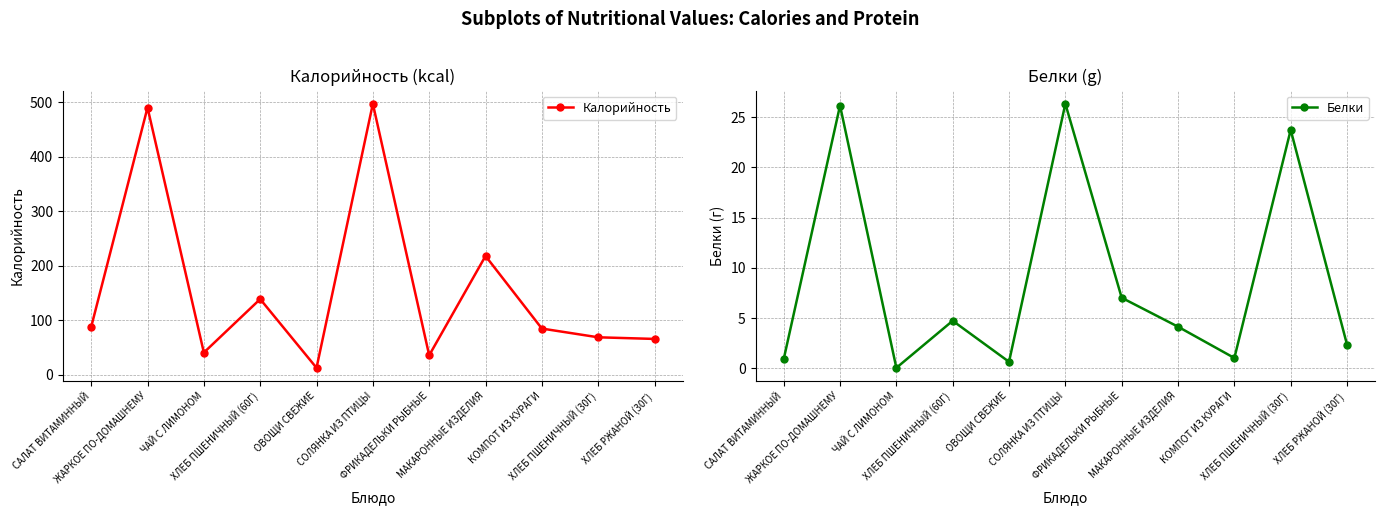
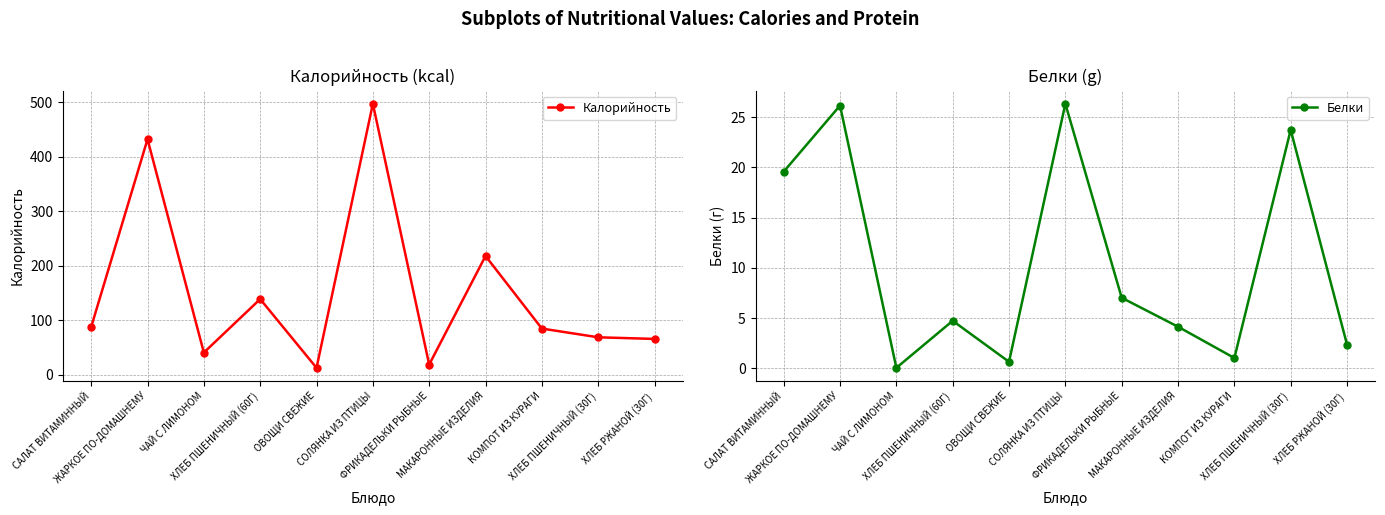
  {
    "Калорийность (kcal)": {
      "САЛАТ ВИТАМИННЫЙ": 90,
-     "ЖАРКОЕ ПО-ДОМАШНЕМУ": 490,
+     "ЖАРКОЕ ПО-ДОМАШНЕМУ": 430,
      "ЧАЙ С ЛИМОНОМ": 40,
      "ХЛЕБ ПШЕНИЧНЫЙ (60Г)": 140,
      "ОВОЩИ СВЕЖИЕ": 10,
      "СОЛЯНКА ИЗ ПТИЦЫ": 500,
-     "ФРИКАДЕЛЬКИ РЫБНЫЕ": 40,
+     "ФРИКАДЕЛЬКИ РЫБНЫЕ": 20,
      "МАКАРОННЫЕ ИЗДЕЛИЯ": 220,
      "КОМПОТ ИЗ КУРАГИ": 90,
      "ХЛЕБ ПШЕНИЧНЫЙ (30Г)": 70,
      "ХЛЕБ РЖАНОЙ (30Г)": 70
    },
    "Белки (g)": {
-     "САЛАТ ВИТАМИННЫЙ": 0.9,
+     "САЛАТ ВИТАМИННЫЙ": 19.6,
      "ЖАРКОЕ ПО-ДОМАШНЕМУ": 26.1,
      "ЧАЙ С ЛИМОНОМ": 0.1,
      "ХЛЕБ ПШЕНИЧНЫЙ (60Г)": 4.7,
      "ОВОЩИ СВЕЖИЕ": 0.7,
      "СОЛЯНКА ИЗ ПТИЦЫ": 26.3,
      "ФРИКАДЕЛЬКИ РЫБНЫЕ": 7.0,
      "МАКАРОННЫЕ ИЗДЕЛИЯ": 4.2,
      "КОМПОТ ИЗ КУРАГИ": 1.0,
      "ХЛЕБ ПШЕНИЧНЫЙ (30Г)": 23.7,
      "ХЛЕБ РЖАНОЙ (30Г)": 2.4
    }
  }
